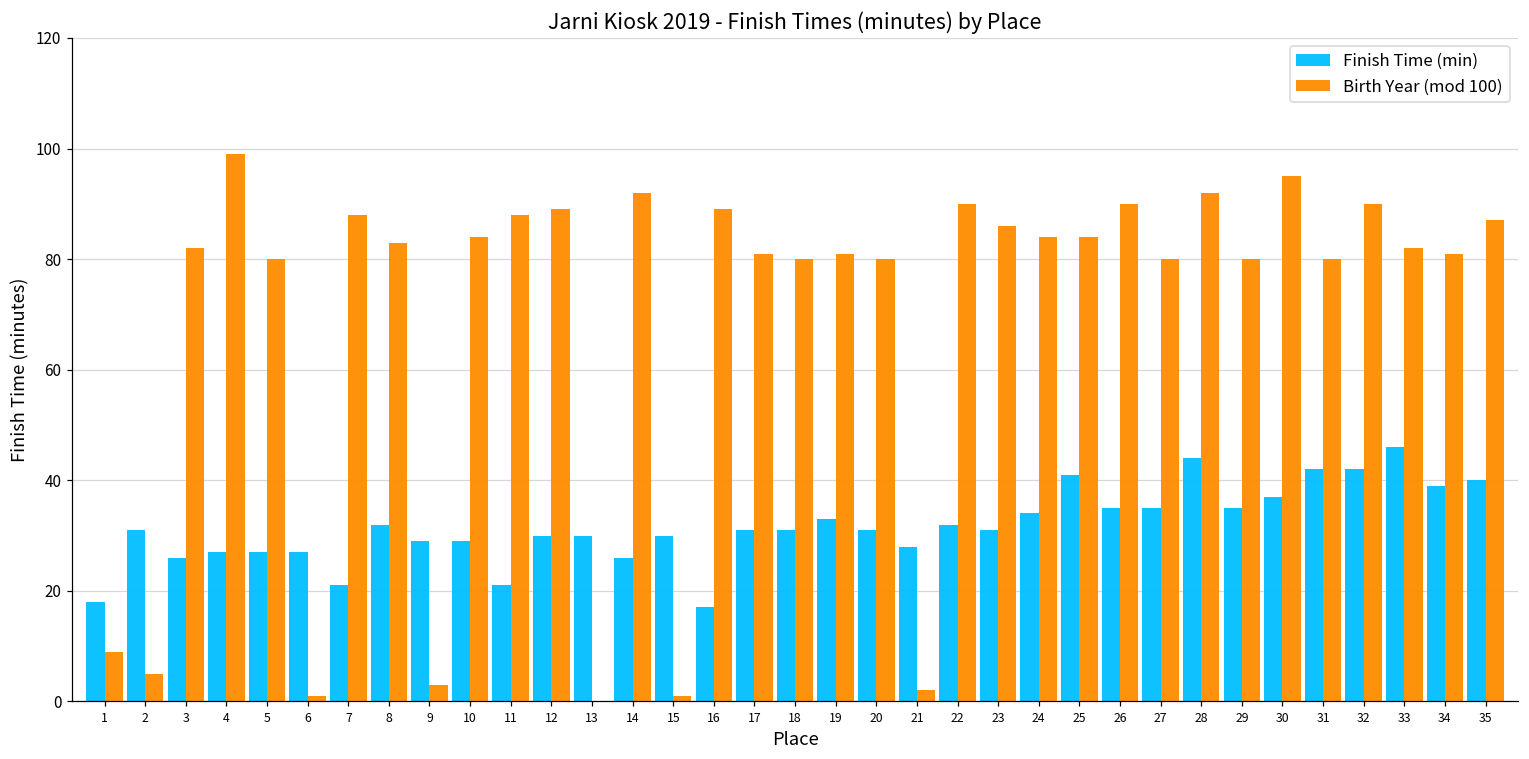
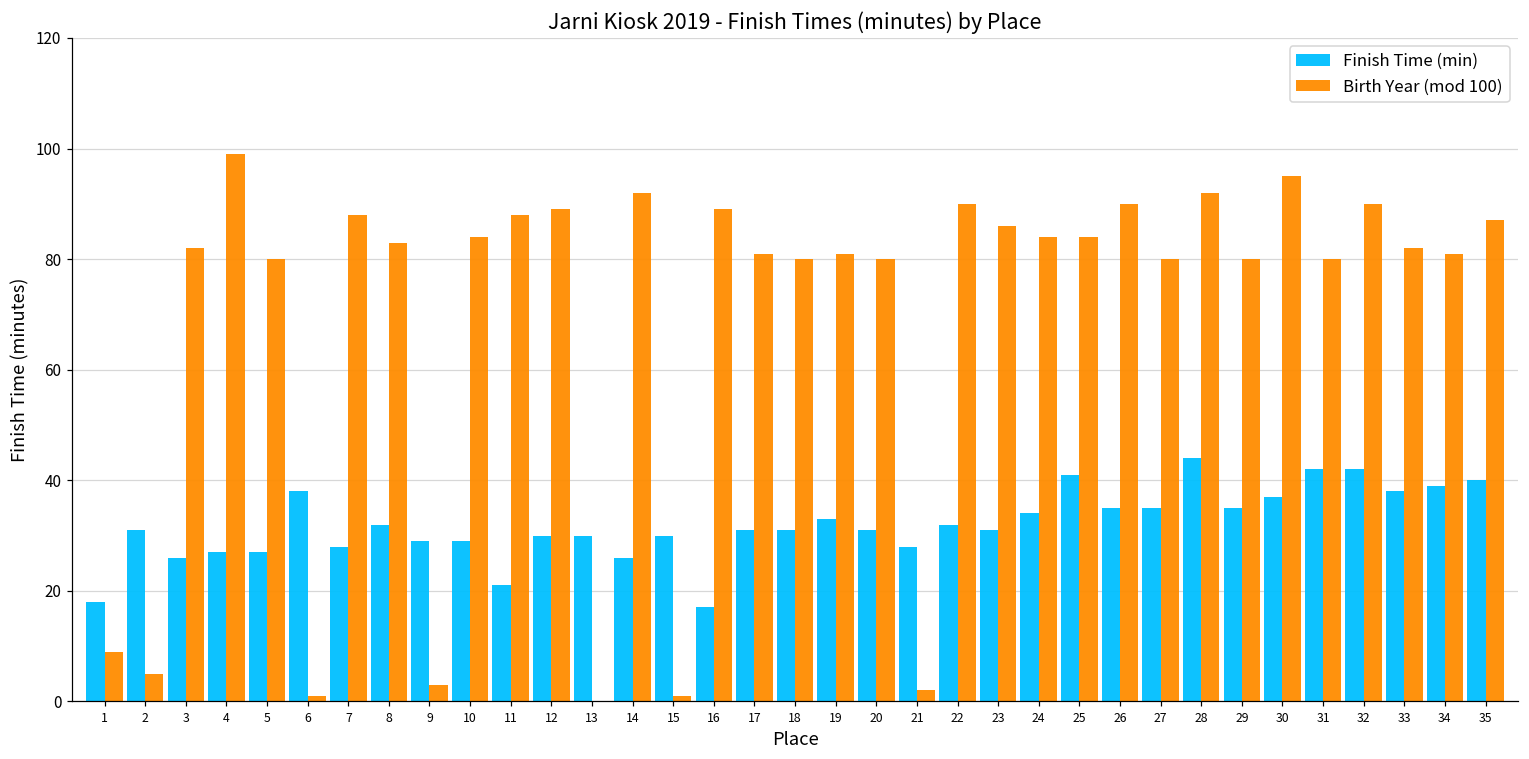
  {
    "Finish Time (min)": {
      "1": 18,
      "2": 31,
      "3": 26,
      "4": 27,
      "5": 27,
-     "6": 27,
-     "7": 21,
+     "6": 38,
+     "7": 28,
      "8": 32,
      "9": 29,
      "10": 29,
      "11": 21,
      "12": 30,
      "13": 30,
      "14": 26,
      "15": 30,
      "16": 17,
      "17": 31,
      "18": 31,
      "19": 33,
      "20": 31,
      "21": 28,
      "22": 32,
      "23": 31,
      "24": 34,
      "25": 41,
      "26": 35,
      "27": 35,
      "28": 44,
      "29": 35,
      "30": 37,
      "31": 42,
      "32": 42,
-     "33": 46,
+     "33": 38,
      "34": 39,
      "35": 40
    },
    "Birth Year (mod 100)": {
      "1": 9,
      "2": 5,
      "3": 82,
      "4": 99,
      "5": 80,
      "6": 1,
      "7": 88,
      "8": 83,
      "9": 3,
      "10": 84,
      "11": 88,
      "12": 89,
      "13": 0,
      "14": 92,
      "15": 1,
      "16": 89,
      "17": 81,
      "18": 80,
      "19": 81,
      "20": 80,
      "21": 2,
      "22": 90,
      "23": 86,
      "24": 84,
      "25": 84,
      "26": 90,
      "27": 80,
      "28": 92,
      "29": 80,
      "30": 95,
      "31": 80,
      "32": 90,
      "33": 82,
      "34": 81,
      "35": 87
    }
  }
